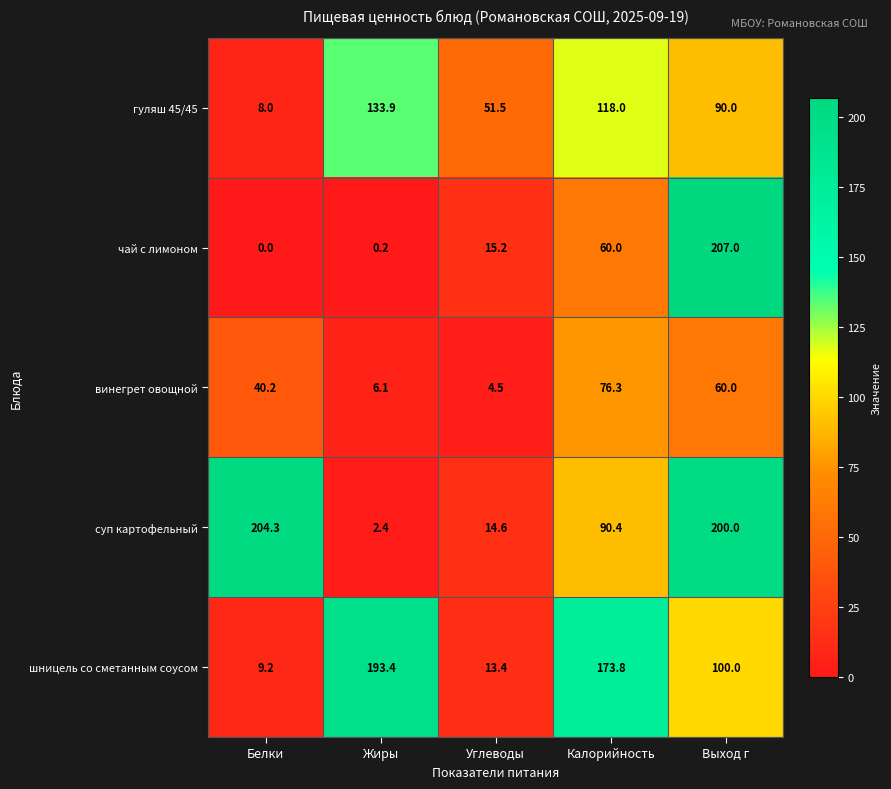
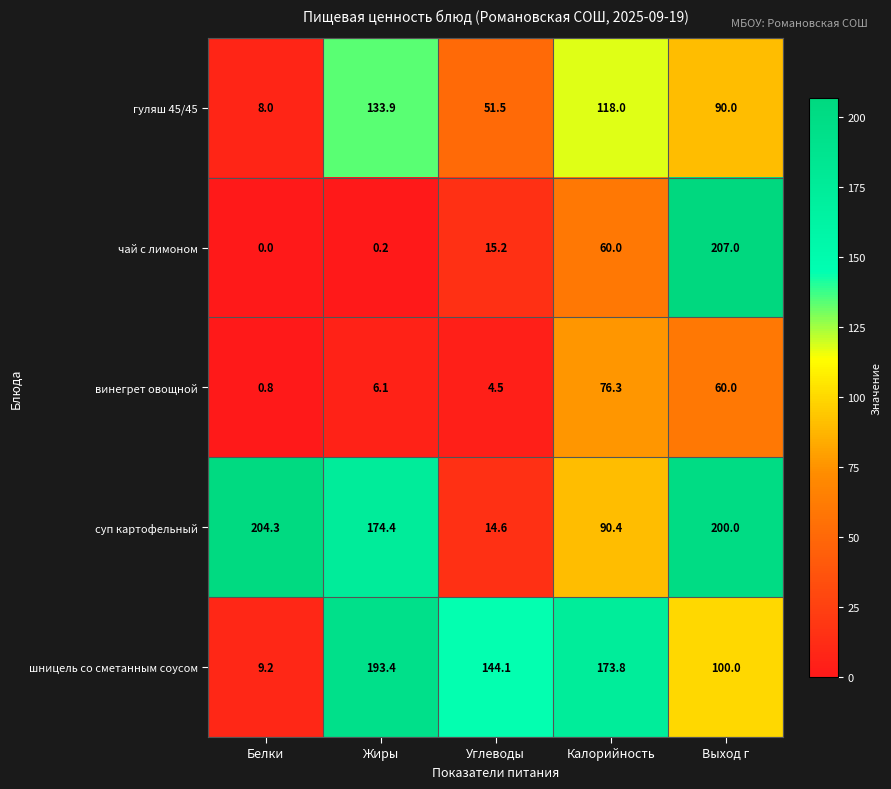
  {
    "гуляш 45/45": {
      "Белки": 8.0,
      "Жиры": 133.9,
      "Углеводы": 51.5,
      "Калорийность": 118.0,
      "Выход г": 90.0
    },
    "чай с лимоном": {
      "Белки": 0.0,
      "Жиры": 0.2,
      "Углеводы": 15.2,
      "Калорийность": 60.0,
      "Выход г": 207.0
    },
    "винегрет овощной": {
-     "Белки": 40.2,
+     "Белки": 0.8,
      "Жиры": 6.1,
      "Углеводы": 4.5,
      "Калорийность": 76.3,
      "Выход г": 60.0
    },
    "суп картофельный": {
      "Белки": 204.3,
-     "Жиры": 2.4,
+     "Жиры": 174.4,
      "Углеводы": 14.6,
      "Калорийность": 90.4,
      "Выход г": 200.0
    },
    "шницель со сметанным соусом": {
      "Белки": 9.2,
      "Жиры": 193.4,
-     "Углеводы": 13.4,
+     "Углеводы": 144.1,
      "Калорийность": 173.8,
      "Выход г": 100.0
    }
  }
